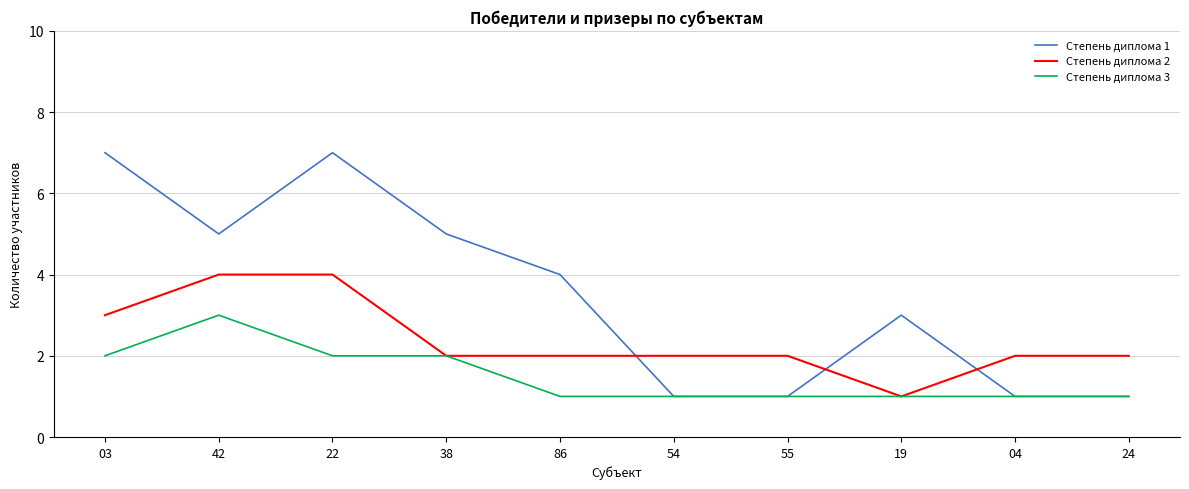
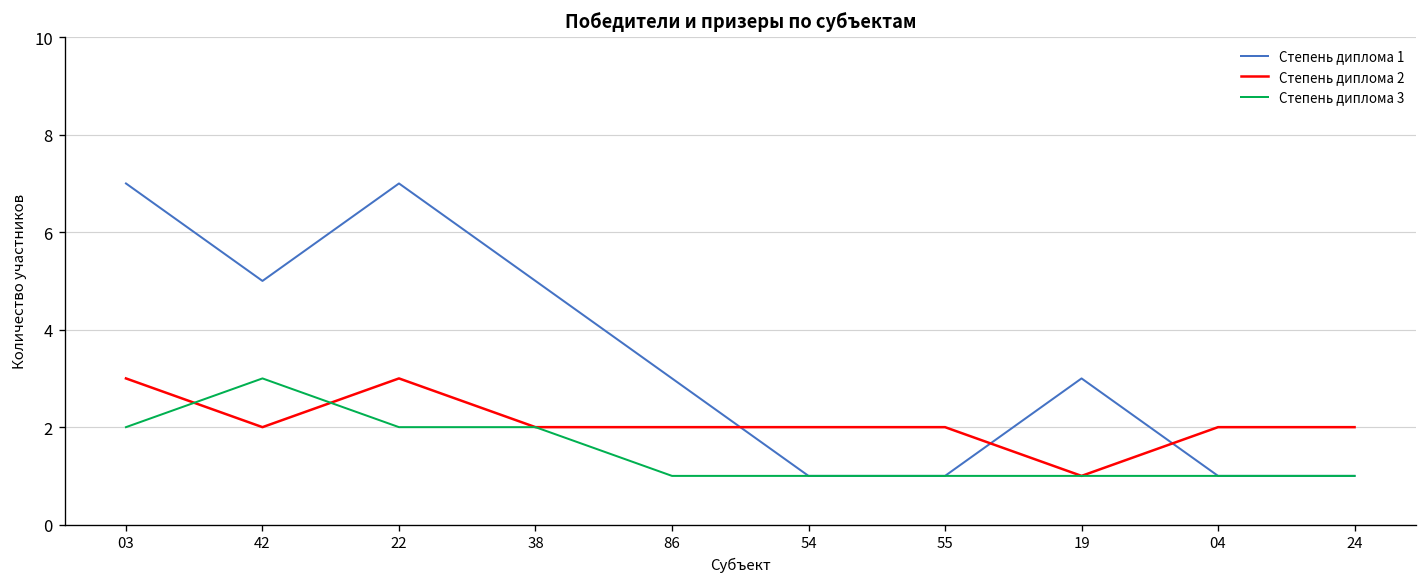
  {
    "Степень диплома 1": {
      "03": 7,
      "42": 5,
      "22": 7,
      "38": 5,
-     "86": 4,
+     "86": 3,
      "19": 3
    },
    "Степень диплома 2": {
      "03": 3,
-     "42": 4,
-     "22": 4,
+     "42": 2,
+     "22": 3,
      "86": 2,
      "54": 2,
      "55": 2,
      "04": 2,
      "24": 2
    },
    "Степень диплома 3": {
      "03": 2,
      "42": 3,
      "22": 2,
      "86": 1
    }
  }
